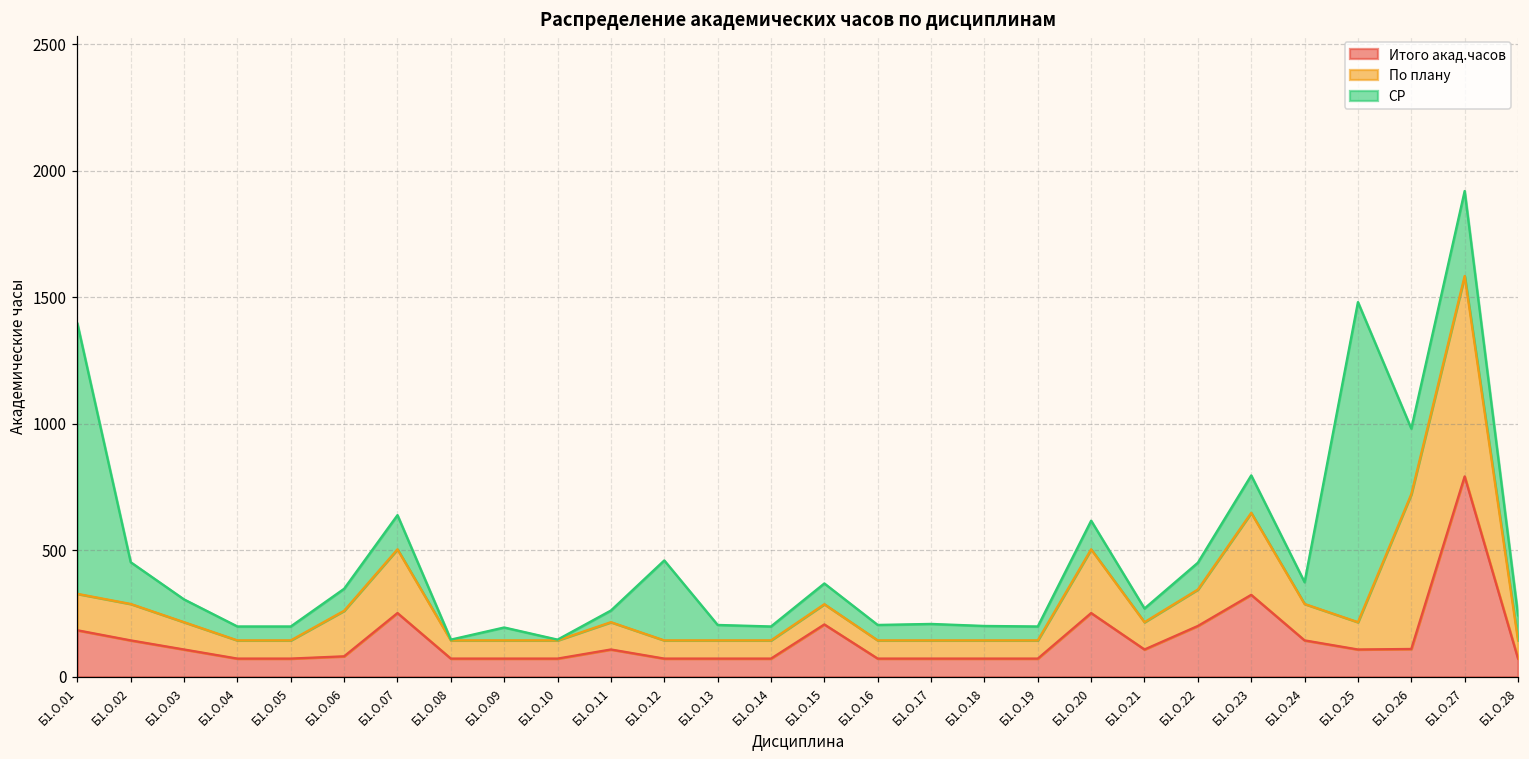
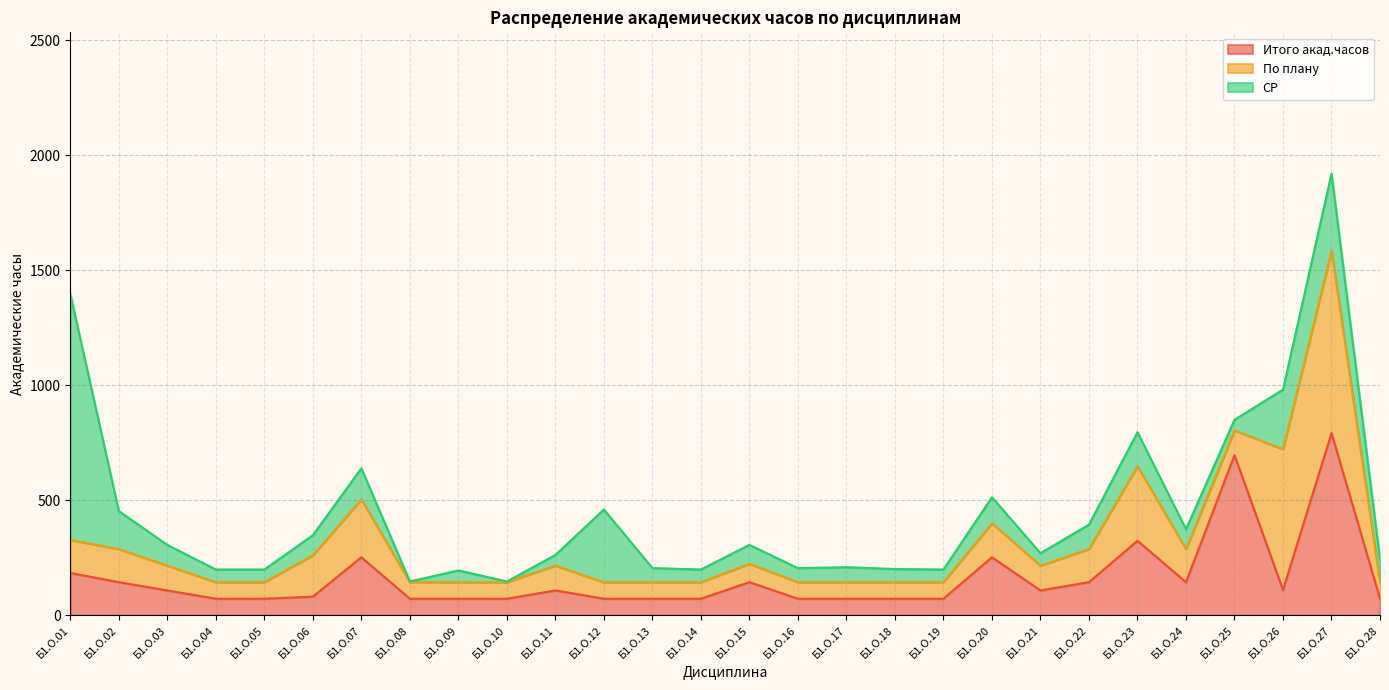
  {
    "Итого акад.часов": {
      "Б1.О.01": 180,
      "Б1.О.02": 140,
      "Б1.О.03": 110,
      "Б1.О.04": 70,
      "Б1.О.05": 70,
      "Б1.О.06": 80,
      "Б1.О.07": 250,
      "Б1.О.08": 70,
      "Б1.О.09": 70,
      "Б1.О.10": 70,
      "Б1.О.11": 110,
      "Б1.О.12": 70,
      "Б1.О.13": 70,
      "Б1.О.14": 70,
-     "Б1.О.15": 210,
+     "Б1.О.15": 140,
      "Б1.О.16": 70,
      "Б1.О.17": 70,
      "Б1.О.18": 70,
      "Б1.О.19": 70,
      "Б1.О.20": 250,
      "Б1.О.21": 110,
-     "Б1.О.22": 200,
+     "Б1.О.22": 140,
      "Б1.О.23": 320,
      "Б1.О.24": 140,
-     "Б1.О.25": 110,
+     "Б1.О.25": 700,
      "Б1.О.26": 110,
      "Б1.О.27": 790,
      "Б1.О.28": 70
    },
    "По плану": {
      "Б1.О.01": 140,
      "Б1.О.02": 140,
      "Б1.О.03": 110,
      "Б1.О.04": 70,
      "Б1.О.05": 70,
      "Б1.О.06": 180,
      "Б1.О.07": 250,
      "Б1.О.09": 70,
      "Б1.О.11": 110,
      "Б1.О.12": 70,
      "Б1.О.13": 70,
      "Б1.О.14": 70,
      "Б1.О.15": 80,
      "Б1.О.16": 70,
      "Б1.О.17": 70,
      "Б1.О.18": 70,
      "Б1.О.19": 70,
-     "Б1.О.20": 250,
+     "Б1.О.20": 150,
      "Б1.О.21": 110,
      "Б1.О.22": 140,
      "Б1.О.23": 320,
      "Б1.О.24": 140,
      "Б1.О.25": 110,
      "Б1.О.26": 610,
      "Б1.О.27": 790,
      "Б1.О.28": 70
    },
    "СР": {
      "Б1.О.01": 1070,
      "Б1.О.02": 170,
      "Б1.О.03": 90,
      "Б1.О.04": 60,
      "Б1.О.05": 60,
      "Б1.О.06": 90,
      "Б1.О.07": 140,
      "Б1.О.09": 50,
      "Б1.О.11": 50,
      "Б1.О.12": 320,
      "Б1.О.13": 60,
      "Б1.О.14": 60,
      "Б1.О.15": 80,
      "Б1.О.16": 60,
      "Б1.О.17": 70,
      "Б1.О.18": 60,
      "Б1.О.19": 60,
      "Б1.О.20": 110,
      "Б1.О.21": 50,
      "Б1.О.22": 110,
      "Б1.О.23": 150,
      "Б1.О.24": 90,
-     "Б1.О.25": 1270,
+     "Б1.О.25": 50,
      "Б1.О.26": 260,
      "Б1.О.27": 340,
      "Б1.О.28": 100
    }
  }
